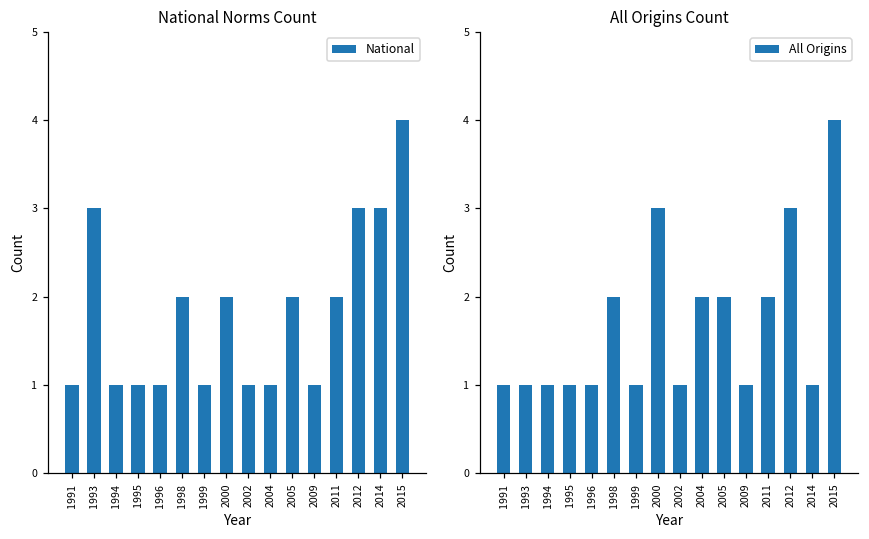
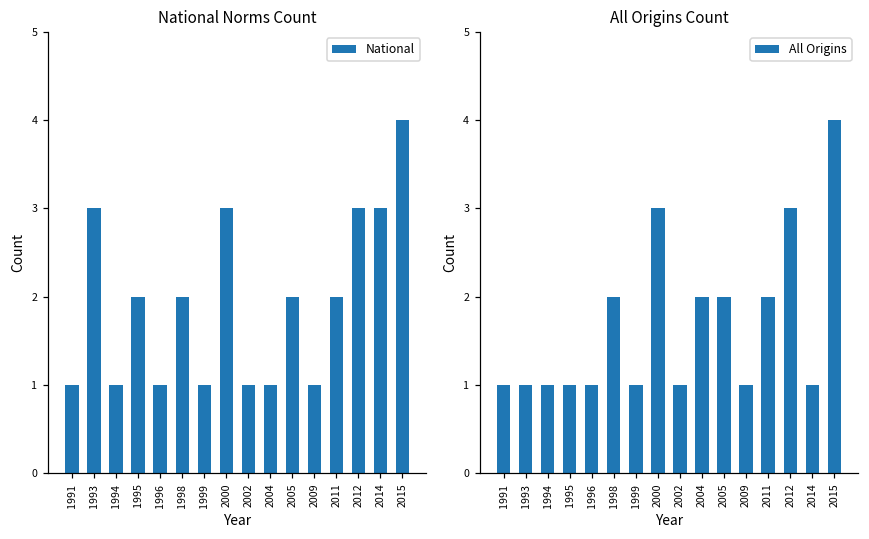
  {
    "National Norms Count": {
      "1991": 1,
      "1993": 3,
      "1994": 1,
-     "1995": 1,
+     "1995": 2,
      "1996": 1,
      "1998": 2,
      "1999": 1,
-     "2000": 2,
+     "2000": 3,
      "2002": 1,
      "2004": 1,
      "2005": 2,
      "2009": 1,
      "2011": 2,
      "2012": 3,
      "2014": 3,
      "2015": 4
    },
    "All Origins Count": {
      "1991": 1.0,
      "1993": 1.0,
      "1994": 1.0,
      "1995": 1.0,
      "1996": 1.0,
      "1998": 2.0,
      "1999": 1.0,
      "2000": 3.0,
      "2002": 1.0,
      "2004": 2.0,
      "2005": 2.0,
      "2009": 1.0,
      "2011": 2.0,
      "2012": 3.0,
      "2014": 1.0,
      "2015": 4.0
    }
  }
